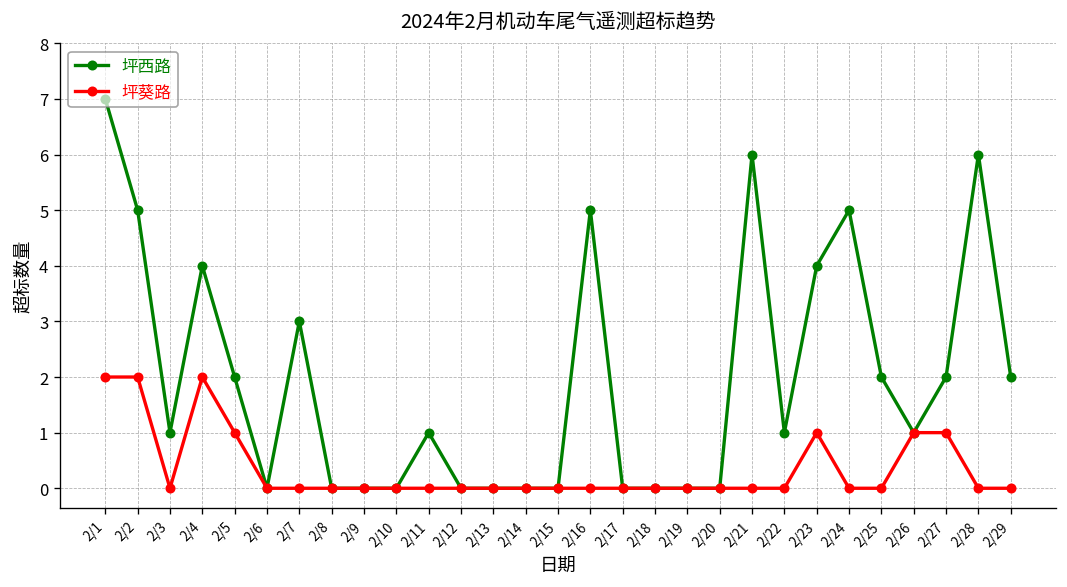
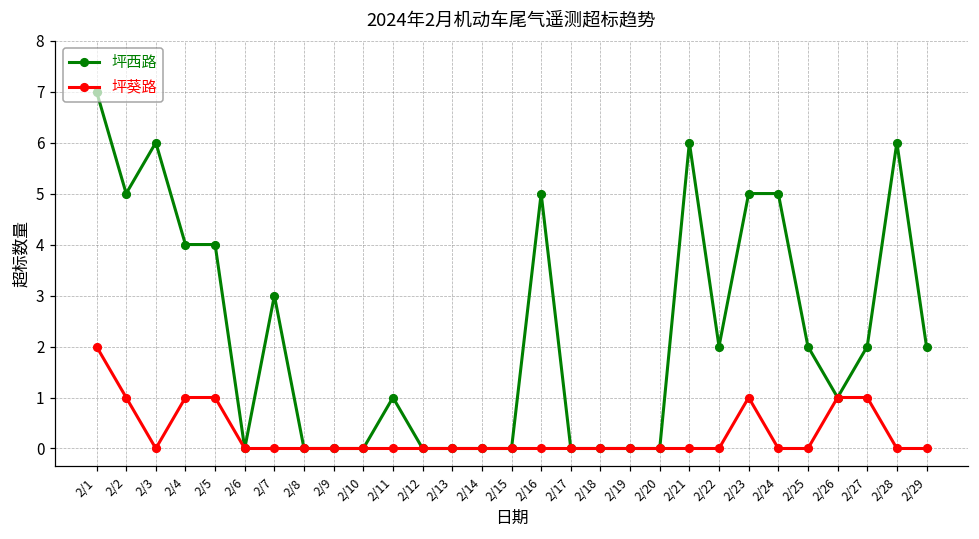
  {
    "坪西路": {
      "2/2": 5,
-     "2/3": 1,
+     "2/3": 6,
      "2/4": 4,
-     "2/5": 2,
+     "2/5": 4,
      "2/7": 3,
      "2/11": 1,
      "2/16": 5,
      "2/21": 6,
-     "2/22": 1,
-     "2/23": 4,
+     "2/22": 2,
+     "2/23": 5,
      "2/24": 5,
      "2/25": 2,
      "2/27": 2,
      "2/28": 6,
      "2/29": 2
    },
    "坪葵路": {
      "2/1": 2,
-     "2/2": 2,
+     "2/2": 1,
      "2/3": 0,
-     "2/4": 2,
+     "2/4": 1,
      "2/5": 1,
      "2/7": 0,
      "2/11": 0,
      "2/16": 0,
      "2/21": 0,
      "2/22": 0,
      "2/23": 1,
      "2/24": 0,
      "2/25": 0,
      "2/27": 1,
      "2/28": 0,
      "2/29": 0
    }
  }
